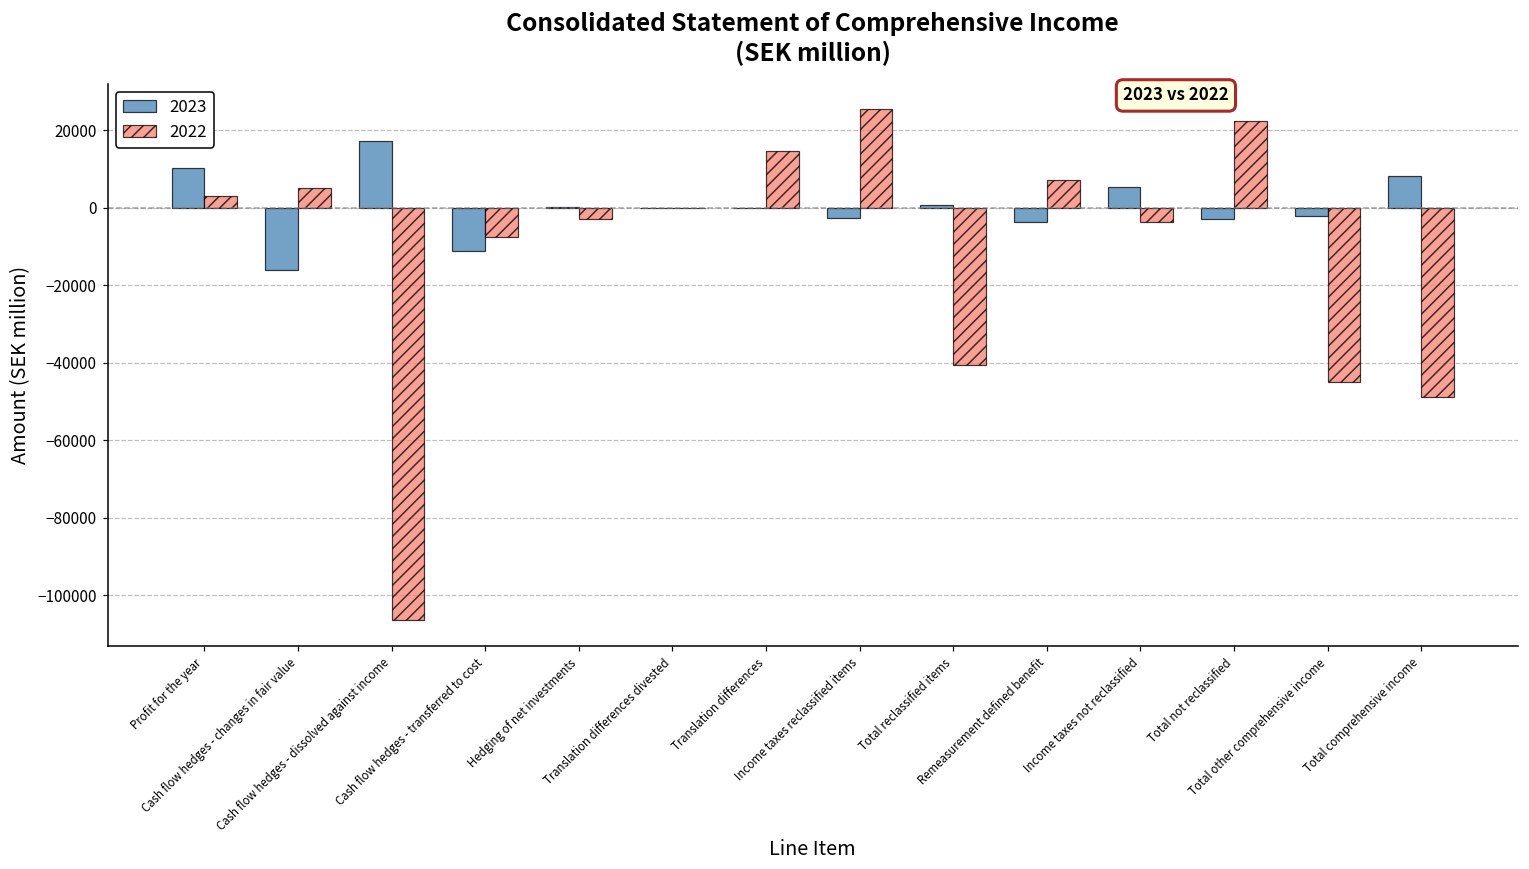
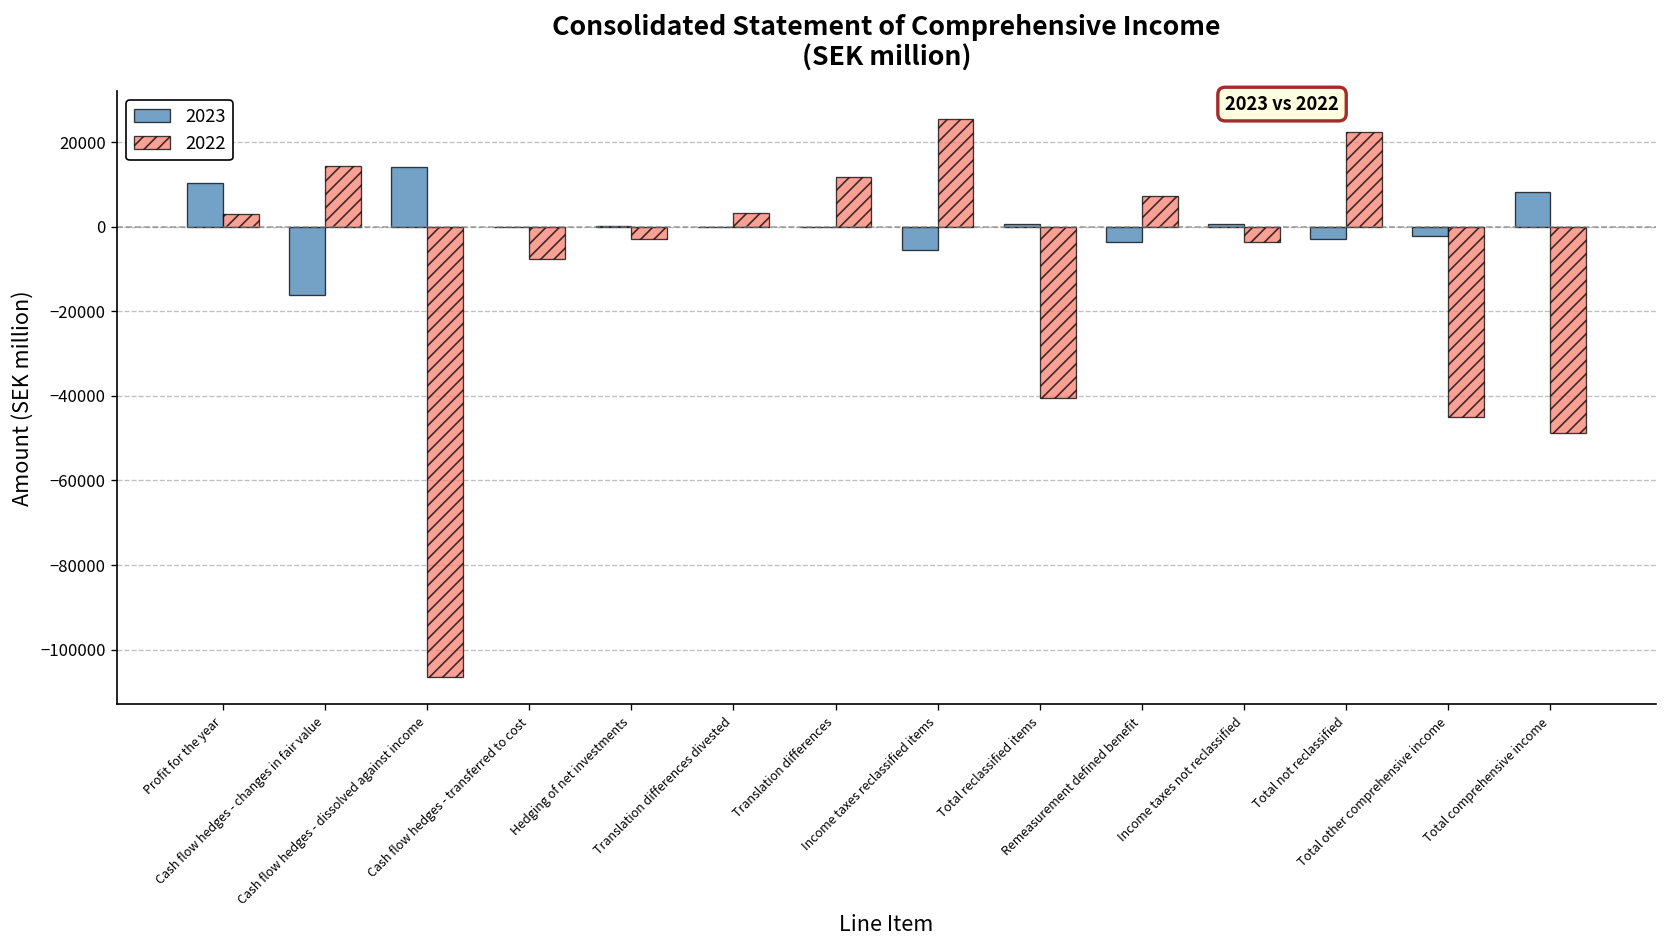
  {
    "2023": {
      "Profit for the year": 10000,
      "Cash flow hedges - changes in fair value": -16000,
-     "Cash flow hedges - dissolved against income": 17000,
-     "Cash flow hedges - transferred to cost": -11000,
-     "Income taxes reclassified items": -3000,
+     "Cash flow hedges - dissolved against income": 14000,
+     "Cash flow hedges - transferred to cost": 0,
+     "Income taxes reclassified items": -5000,
      "Total reclassified items": 1000,
      "Remeasurement defined benefit": -4000,
-     "Income taxes not reclassified": 5000,
+     "Income taxes not reclassified": 1000,
      "Total not reclassified": -3000,
      "Total other comprehensive income": -2000,
      "Total comprehensive income": 8000
    },
    "2022": {
      "Profit for the year": 3000,
-     "Cash flow hedges - changes in fair value": 5000,
+     "Cash flow hedges - changes in fair value": 14000,
      "Cash flow hedges - dissolved against income": -106000,
      "Cash flow hedges - transferred to cost": -8000,
      "Hedging of net investments": -3000,
-     "Translation differences divested": 0,
-     "Translation differences": 15000,
+     "Translation differences divested": 3000,
+     "Translation differences": 12000,
      "Income taxes reclassified items": 25000,
      "Total reclassified items": -41000,
      "Remeasurement defined benefit": 7000,
      "Income taxes not reclassified": -4000,
      "Total not reclassified": 23000,
      "Total other comprehensive income": -45000,
      "Total comprehensive income": -49000
    }
  }
